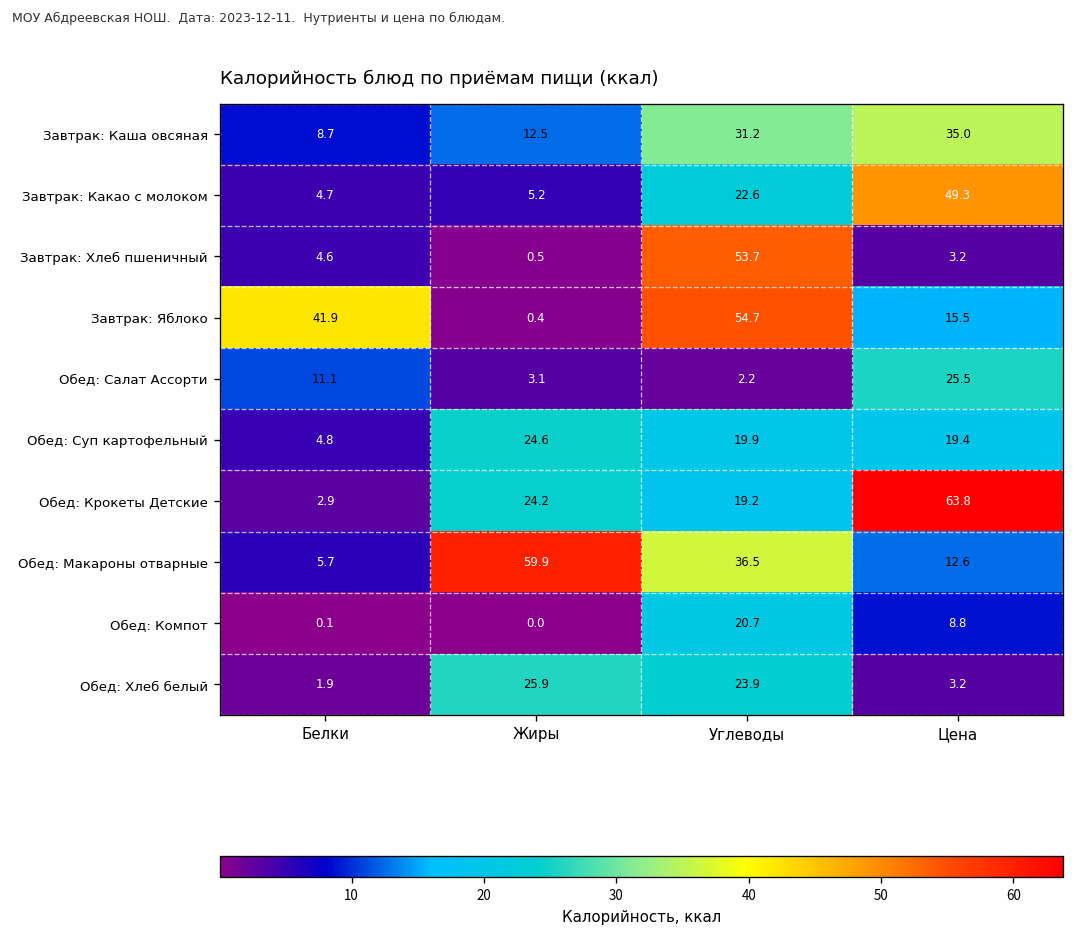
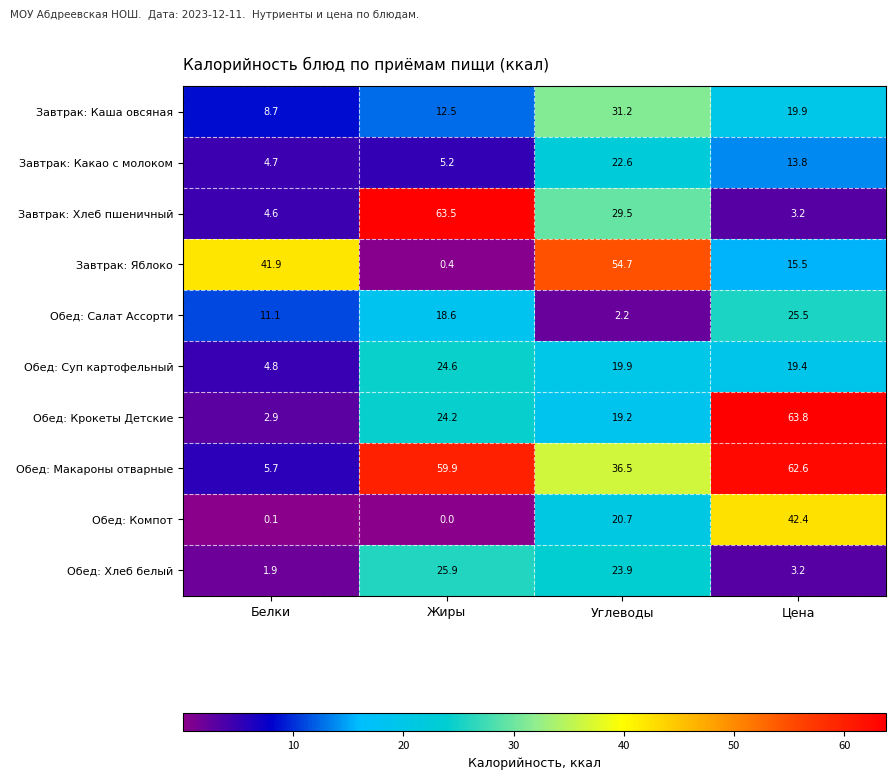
  {
    "Завтрак: Каша овсяная": {
      "Белки": 8.7,
      "Жиры": 12.5,
      "Углеводы": 31.2,
-     "Цена": 35.0
+     "Цена": 19.9
    },
    "Завтрак: Какао с молоком": {
      "Белки": 4.7,
      "Жиры": 5.2,
      "Углеводы": 22.6,
-     "Цена": 49.3
+     "Цена": 13.8
    },
    "Завтрак: Хлеб пшеничный": {
      "Белки": 4.6,
-     "Жиры": 0.5,
-     "Углеводы": 53.7,
+     "Жиры": 63.5,
+     "Углеводы": 29.5,
      "Цена": 3.2
    },
    "Завтрак: Яблоко": {
      "Белки": 41.9,
      "Жиры": 0.4,
      "Углеводы": 54.7,
      "Цена": 15.5
    },
    "Обед: Салат Ассорти": {
      "Белки": 11.1,
-     "Жиры": 3.1,
+     "Жиры": 18.6,
      "Углеводы": 2.2,
      "Цена": 25.5
    },
    "Обед: Суп картофельный": {
      "Белки": 4.8,
      "Жиры": 24.6,
      "Углеводы": 19.9,
      "Цена": 19.4
    },
    "Обед: Крокеты Детские": {
      "Белки": 2.9,
      "Жиры": 24.2,
      "Углеводы": 19.2,
      "Цена": 63.8
    },
    "Обед: Макароны отварные": {
      "Белки": 5.7,
      "Жиры": 59.9,
      "Углеводы": 36.5,
-     "Цена": 12.6
+     "Цена": 62.6
    },
    "Обед: Компот": {
      "Белки": 0.1,
      "Жиры": 0.0,
      "Углеводы": 20.7,
-     "Цена": 8.8
+     "Цена": 42.4
    },
    "Обед: Хлеб белый": {
      "Белки": 1.9,
      "Жиры": 25.9,
      "Углеводы": 23.9,
      "Цена": 3.2
    }
  }
